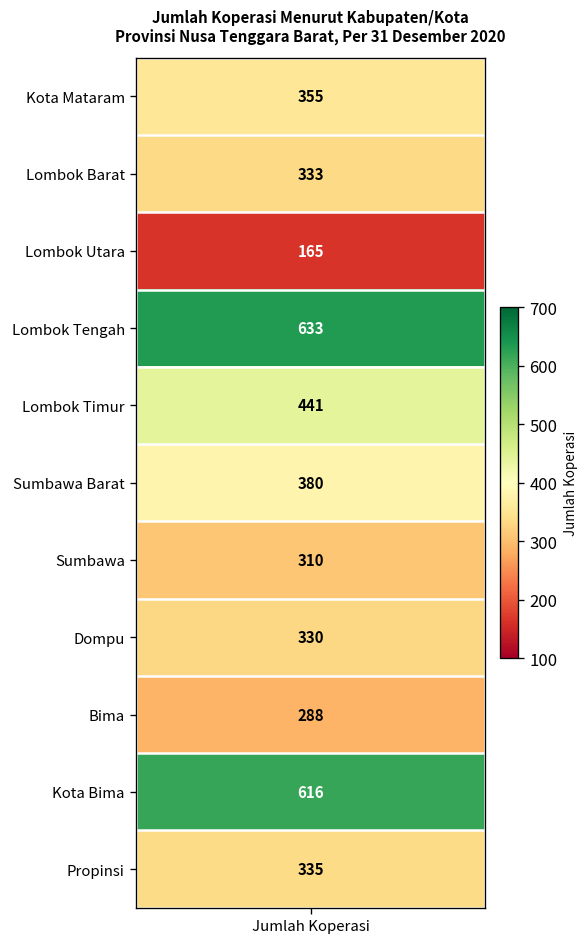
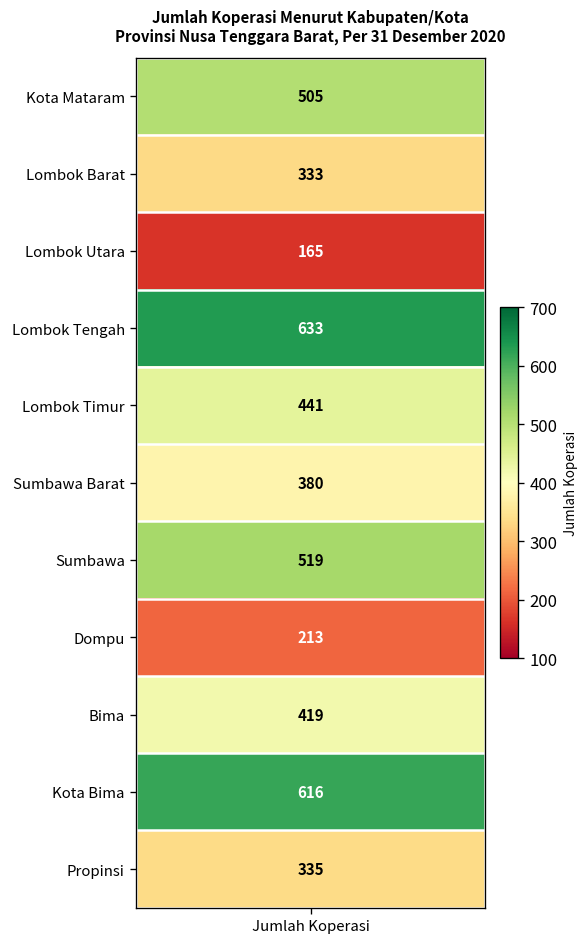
  {
    "Kota Mataram": {
-     "Jumlah Koperasi": 355
+     "Jumlah Koperasi": 505
    },
    "Lombok Barat": {
      "Jumlah Koperasi": 333
    },
    "Lombok Utara": {
      "Jumlah Koperasi": 165
    },
    "Lombok Tengah": {
      "Jumlah Koperasi": 633
    },
    "Lombok Timur": {
      "Jumlah Koperasi": 441
    },
    "Sumbawa Barat": {
      "Jumlah Koperasi": 380
    },
    "Sumbawa": {
-     "Jumlah Koperasi": 310
+     "Jumlah Koperasi": 519
    },
    "Dompu": {
-     "Jumlah Koperasi": 330
+     "Jumlah Koperasi": 213
    },
    "Bima": {
-     "Jumlah Koperasi": 288
+     "Jumlah Koperasi": 419
    },
    "Kota Bima": {
      "Jumlah Koperasi": 616
    },
    "Propinsi": {
      "Jumlah Koperasi": 335
    }
  }
